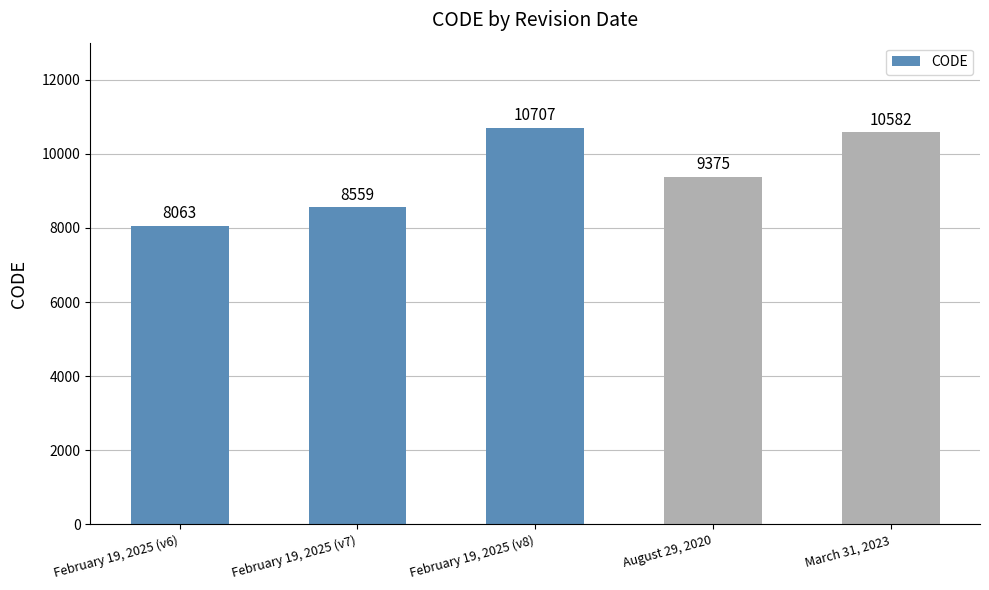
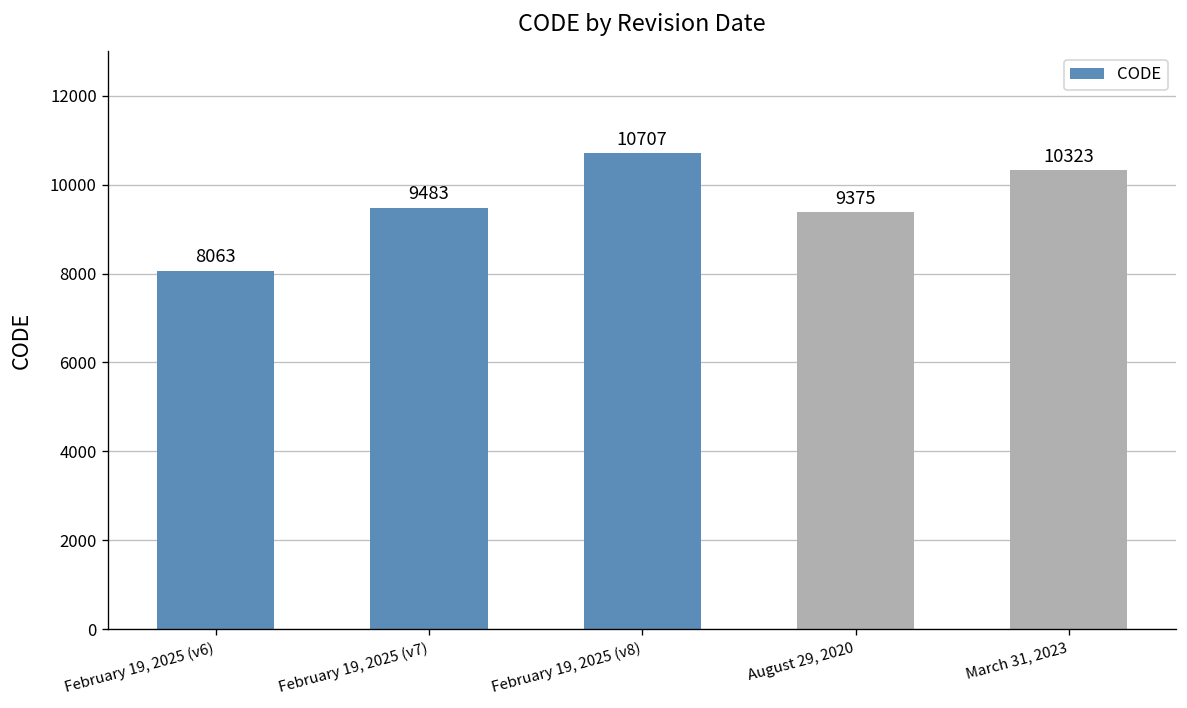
  {
    "February 19, 2025 (v6)": 8063,
-   "February 19, 2025 (v7)": 8559,
+   "February 19, 2025 (v7)": 9483,
    "February 19, 2025 (v8)": 10707,
    "August 29, 2020": 9375,
-   "March 31, 2023": 10582
+   "March 31, 2023": 10323
  }
